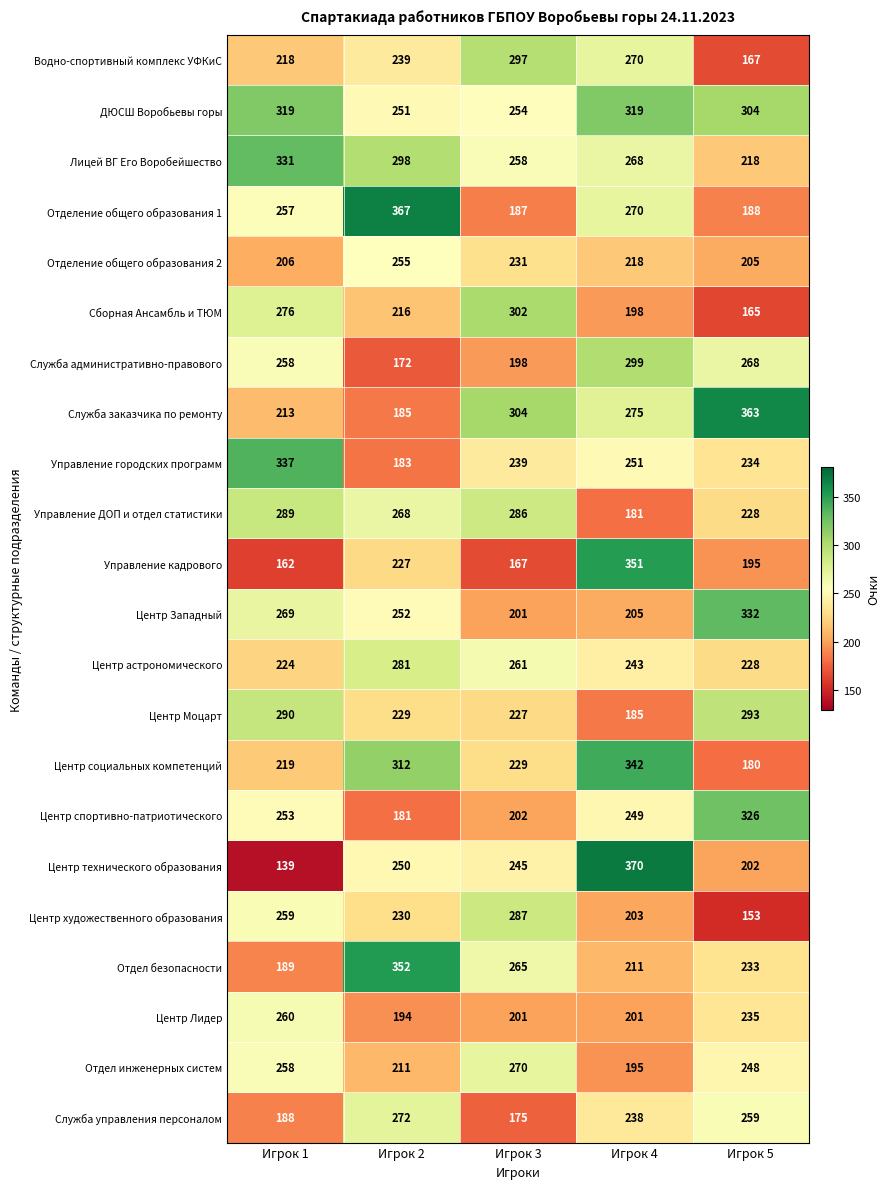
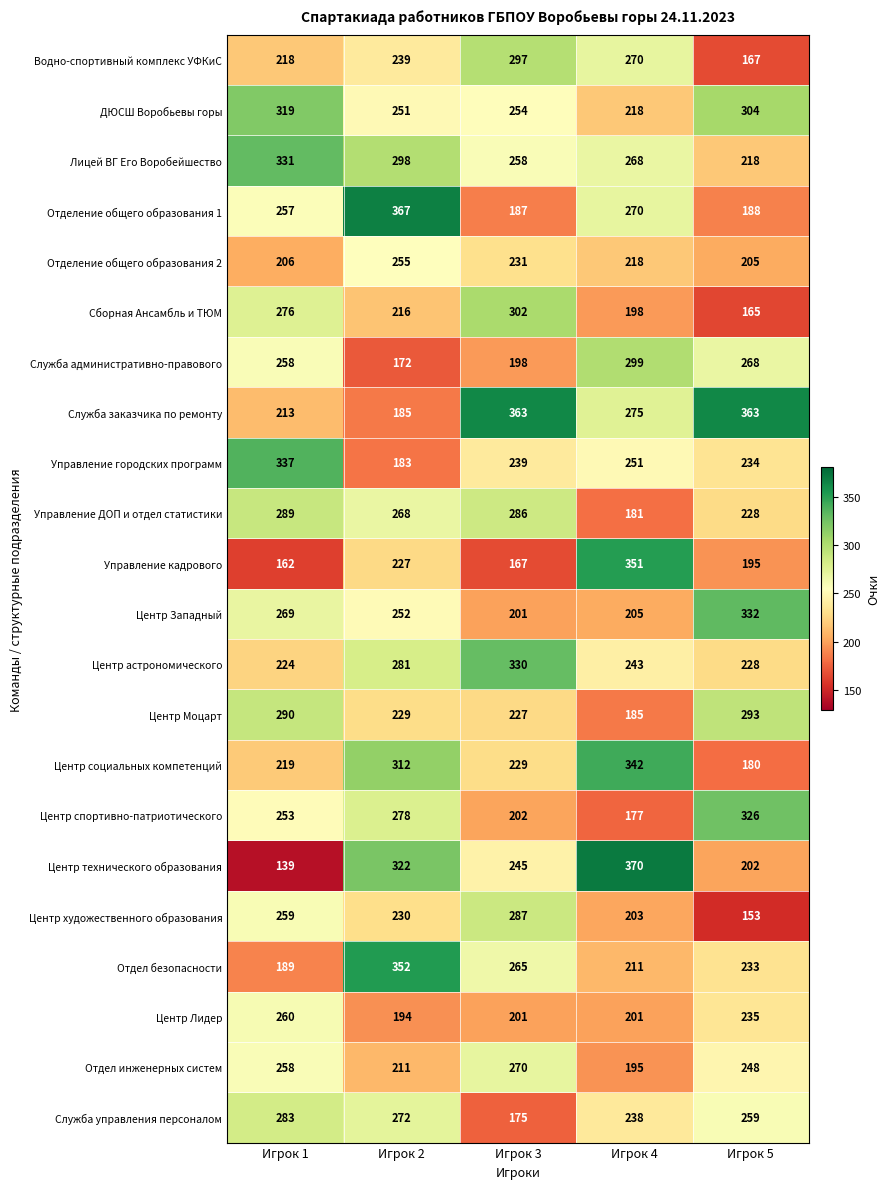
  {
    "Водно-спортивный комплекс УФКиС": {
      "Игрок 1": 218,
      "Игрок 2": 239,
      "Игрок 3": 297,
      "Игрок 4": 270,
      "Игрок 5": 167
    },
    "ДЮСШ Воробьевы горы": {
      "Игрок 1": 319,
      "Игрок 2": 251,
      "Игрок 3": 254,
-     "Игрок 4": 319,
+     "Игрок 4": 218,
      "Игрок 5": 304
    },
    "Лицей ВГ Его Воробейшество": {
      "Игрок 1": 331,
      "Игрок 2": 298,
      "Игрок 3": 258,
      "Игрок 4": 268,
      "Игрок 5": 218
    },
    "Отделение общего образования 1": {
      "Игрок 1": 257,
      "Игрок 2": 367,
      "Игрок 3": 187,
      "Игрок 4": 270,
      "Игрок 5": 188
    },
    "Отделение общего образования 2": {
      "Игрок 1": 206,
      "Игрок 2": 255,
      "Игрок 3": 231,
      "Игрок 4": 218,
      "Игрок 5": 205
    },
    "Сборная Ансамбль и ТЮМ": {
      "Игрок 1": 276,
      "Игрок 2": 216,
      "Игрок 3": 302,
      "Игрок 4": 198,
      "Игрок 5": 165
    },
    "Служба административно-правового": {
      "Игрок 1": 258,
      "Игрок 2": 172,
      "Игрок 3": 198,
      "Игрок 4": 299,
      "Игрок 5": 268
    },
    "Служба заказчика по ремонту": {
      "Игрок 1": 213,
      "Игрок 2": 185,
-     "Игрок 3": 304,
+     "Игрок 3": 363,
      "Игрок 4": 275,
      "Игрок 5": 363
    },
    "Управление городских программ": {
      "Игрок 1": 337,
      "Игрок 2": 183,
      "Игрок 3": 239,
      "Игрок 4": 251,
      "Игрок 5": 234
    },
    "Управление ДОП и отдел статистики": {
      "Игрок 1": 289,
      "Игрок 2": 268,
      "Игрок 3": 286,
      "Игрок 4": 181,
      "Игрок 5": 228
    },
    "Управление кадрового": {
      "Игрок 1": 162,
      "Игрок 2": 227,
      "Игрок 3": 167,
      "Игрок 4": 351,
      "Игрок 5": 195
    },
    "Центр Западный": {
      "Игрок 1": 269,
      "Игрок 2": 252,
      "Игрок 3": 201,
      "Игрок 4": 205,
      "Игрок 5": 332
    },
    "Центр астрономического": {
      "Игрок 1": 224,
      "Игрок 2": 281,
-     "Игрок 3": 261,
+     "Игрок 3": 330,
      "Игрок 4": 243,
      "Игрок 5": 228
    },
    "Центр Моцарт": {
      "Игрок 1": 290,
      "Игрок 2": 229,
      "Игрок 3": 227,
      "Игрок 4": 185,
      "Игрок 5": 293
    },
    "Центр социальных компетенций": {
      "Игрок 1": 219,
      "Игрок 2": 312,
      "Игрок 3": 229,
      "Игрок 4": 342,
      "Игрок 5": 180
    },
    "Центр спортивно-патриотического": {
      "Игрок 1": 253,
-     "Игрок 2": 181,
+     "Игрок 2": 278,
      "Игрок 3": 202,
-     "Игрок 4": 249,
+     "Игрок 4": 177,
      "Игрок 5": 326
    },
    "Центр технического образования": {
      "Игрок 1": 139,
-     "Игрок 2": 250,
+     "Игрок 2": 322,
      "Игрок 3": 245,
      "Игрок 4": 370,
      "Игрок 5": 202
    },
    "Центр художественного образования": {
      "Игрок 1": 259,
      "Игрок 2": 230,
      "Игрок 3": 287,
      "Игрок 4": 203,
      "Игрок 5": 153
    },
    "Отдел безопасности": {
      "Игрок 1": 189,
      "Игрок 2": 352,
      "Игрок 3": 265,
      "Игрок 4": 211,
      "Игрок 5": 233
    },
    "Центр Лидер": {
      "Игрок 1": 260,
      "Игрок 2": 194,
      "Игрок 3": 201,
      "Игрок 4": 201,
      "Игрок 5": 235
    },
    "Отдел инженерных систем": {
      "Игрок 1": 258,
      "Игрок 2": 211,
      "Игрок 3": 270,
      "Игрок 4": 195,
      "Игрок 5": 248
    },
    "Служба управления персоналом": {
-     "Игрок 1": 188,
+     "Игрок 1": 283,
      "Игрок 2": 272,
      "Игрок 3": 175,
      "Игрок 4": 238,
      "Игрок 5": 259
    }
  }
